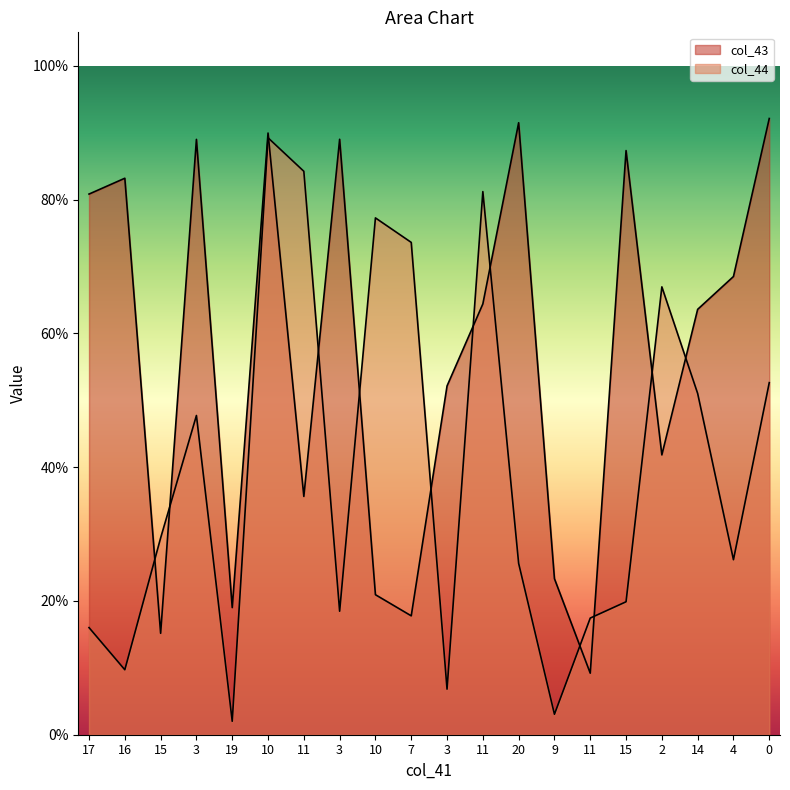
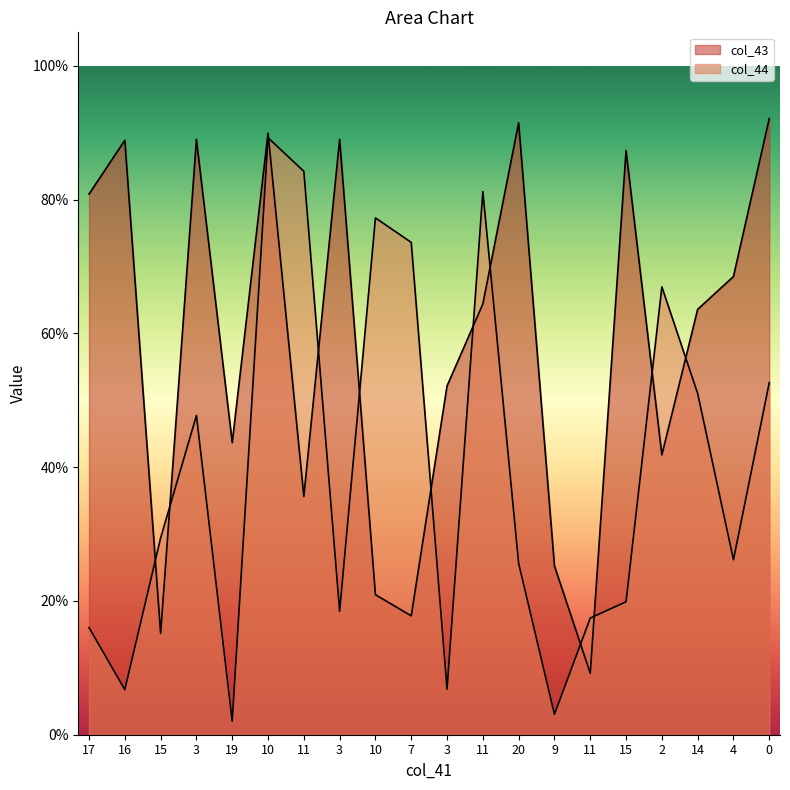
  {
    "col_43": {
      "17": "81%",
-     "16": "83%",
-     "19": "19%",
+     "16": "89%",
+     "19": "44%",
      "7": "18%",
      "20": "91%",
-     "9": "23%",
+     "9": "25%",
      "2": "42%",
      "14": "64%",
      "4": "68%",
      "0": "92%"
    },
    "col_44": {
      "17": "16%",
-     "16": "10%",
+     "16": "7%",
      "19": "2%",
      "7": "74%",
      "20": "26%",
      "9": "3%",
      "2": "67%",
      "14": "51%",
      "4": "26%",
      "0": "53%"
    }
  }
